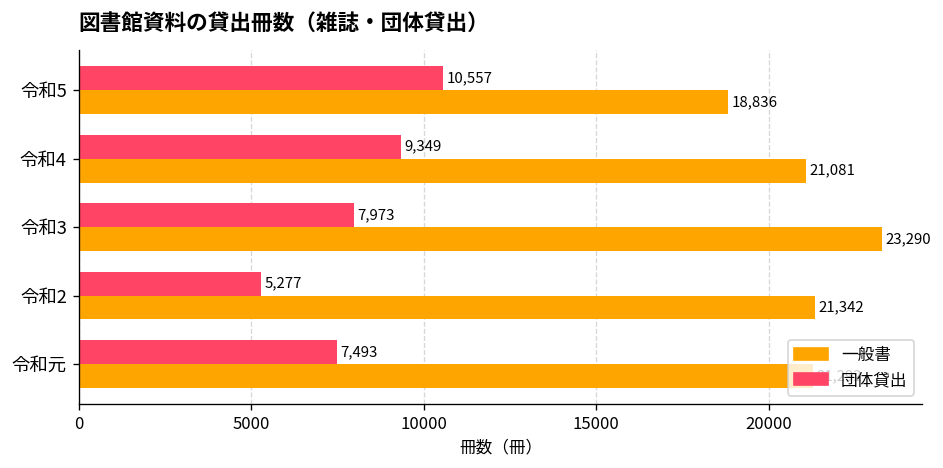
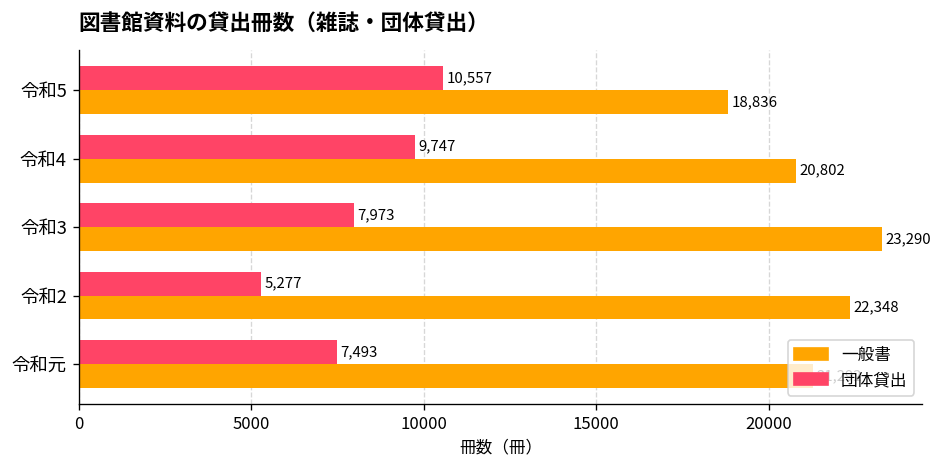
  {
    "一般書": {
      "令和5": "18,836",
-     "令和4": "21,081",
+     "令和4": "20,802",
      "令和3": "23,290",
-     "令和2": "21,342"
+     "令和2": "22,348"
    },
    "団体貸出": {
      "令和5": "10,557",
-     "令和4": "9,349",
+     "令和4": "9,747",
      "令和3": "7,973",
      "令和2": "5,277",
      "令和元": "7,493"
    }
  }
